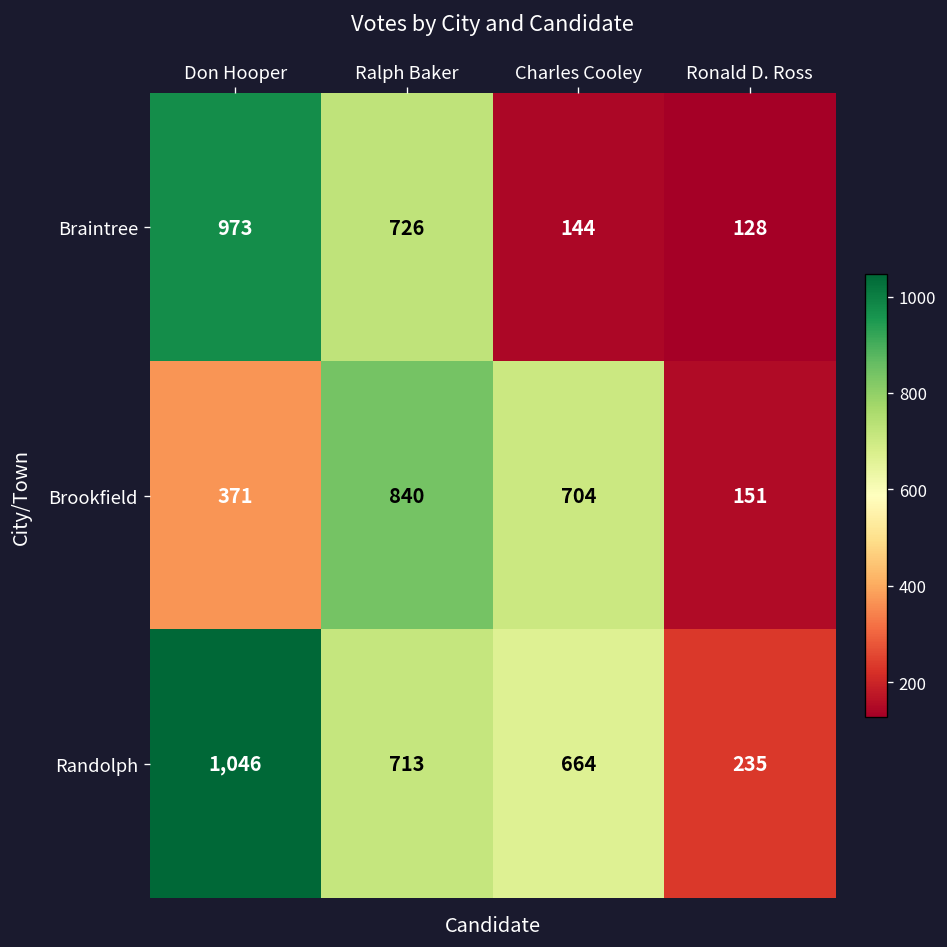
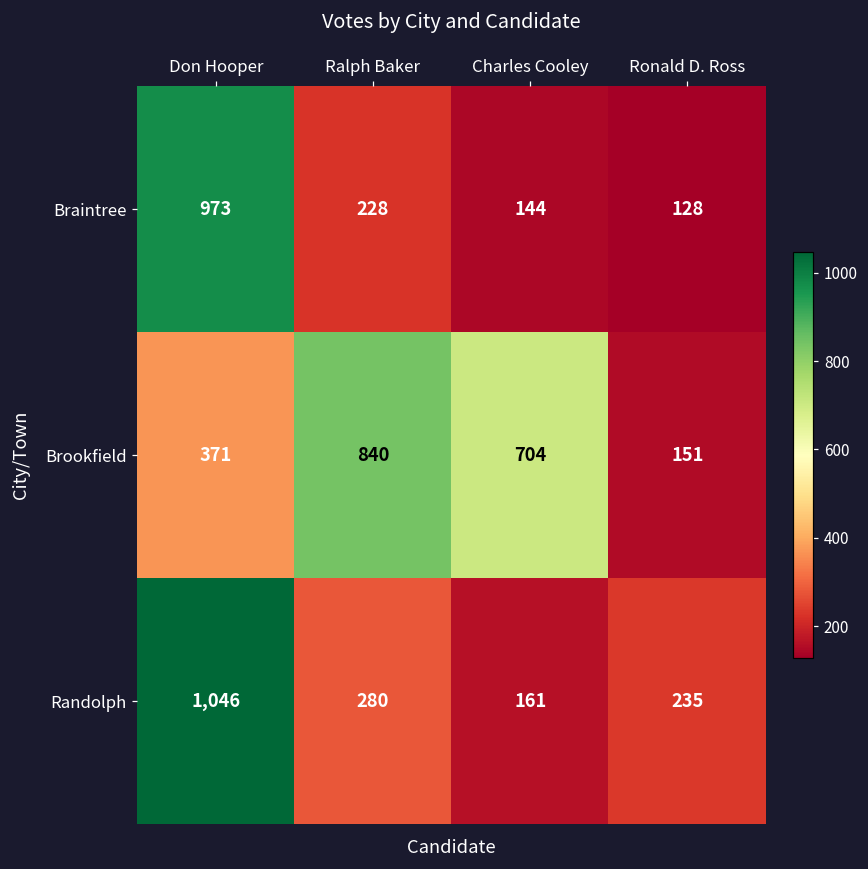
  {
    "Braintree": {
      "Don Hooper": "973",
-     "Ralph Baker": "726",
+     "Ralph Baker": "228",
      "Charles Cooley": "144",
      "Ronald D. Ross": "128"
    },
    "Brookfield": {
      "Don Hooper": "371",
      "Ralph Baker": "840",
      "Charles Cooley": "704",
      "Ronald D. Ross": "151"
    },
    "Randolph": {
      "Don Hooper": "1,046",
-     "Ralph Baker": "713",
-     "Charles Cooley": "664",
+     "Ralph Baker": "280",
+     "Charles Cooley": "161",
      "Ronald D. Ross": "235"
    }
  }
